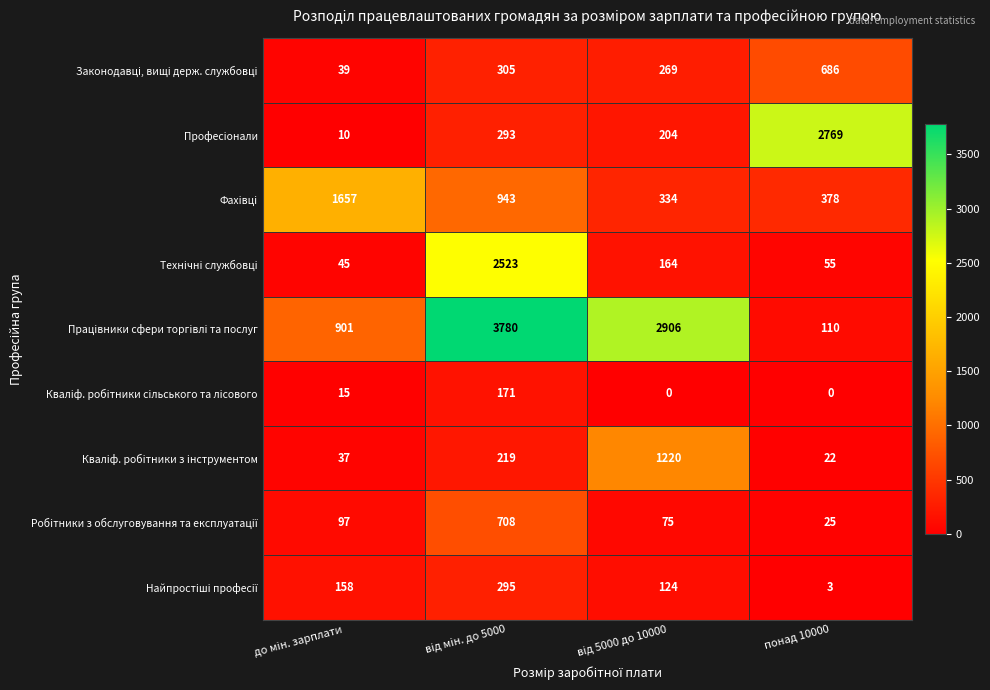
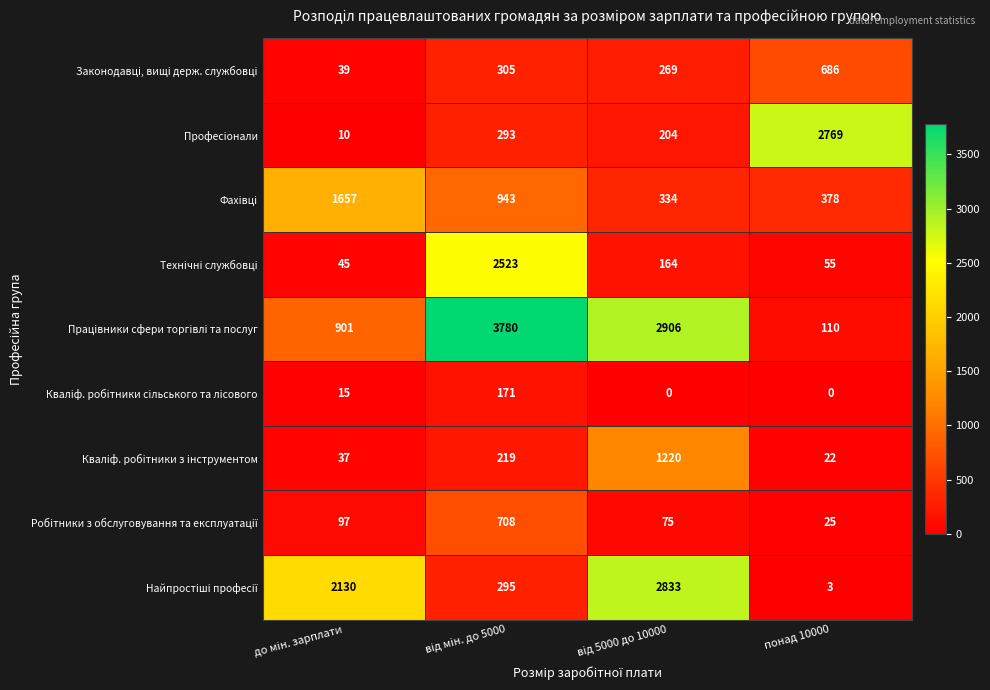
  {
    "Законодавці, вищі держ. службовці": {
      "до мін. зарплати": 39,
      "від мін. до 5000": 305,
      "від 5000 до 10000": 269,
      "понад 10000": 686
    },
    "Професіонали": {
      "до мін. зарплати": 10,
      "від мін. до 5000": 293,
      "від 5000 до 10000": 204,
      "понад 10000": 2769
    },
    "Фахівці": {
      "до мін. зарплати": 1657,
      "від мін. до 5000": 943,
      "від 5000 до 10000": 334,
      "понад 10000": 378
    },
    "Технічні службовці": {
      "до мін. зарплати": 45,
      "від мін. до 5000": 2523,
      "від 5000 до 10000": 164,
      "понад 10000": 55
    },
    "Працівники сфери торгівлі та послуг": {
      "до мін. зарплати": 901,
      "від мін. до 5000": 3780,
      "від 5000 до 10000": 2906,
      "понад 10000": 110
    },
    "Кваліф. робітники сільського та лісового": {
      "до мін. зарплати": 15,
      "від мін. до 5000": 171,
      "від 5000 до 10000": 0,
      "понад 10000": 0
    },
    "Кваліф. робітники з інструментом": {
      "до мін. зарплати": 37,
      "від мін. до 5000": 219,
      "від 5000 до 10000": 1220,
      "понад 10000": 22
    },
    "Робітники з обслуговування та експлуатації": {
      "до мін. зарплати": 97,
      "від мін. до 5000": 708,
      "від 5000 до 10000": 75,
      "понад 10000": 25
    },
    "Найпростіші професії": {
-     "до мін. зарплати": 158,
+     "до мін. зарплати": 2130,
      "від мін. до 5000": 295,
-     "від 5000 до 10000": 124,
+     "від 5000 до 10000": 2833,
      "понад 10000": 3
    }
  }
